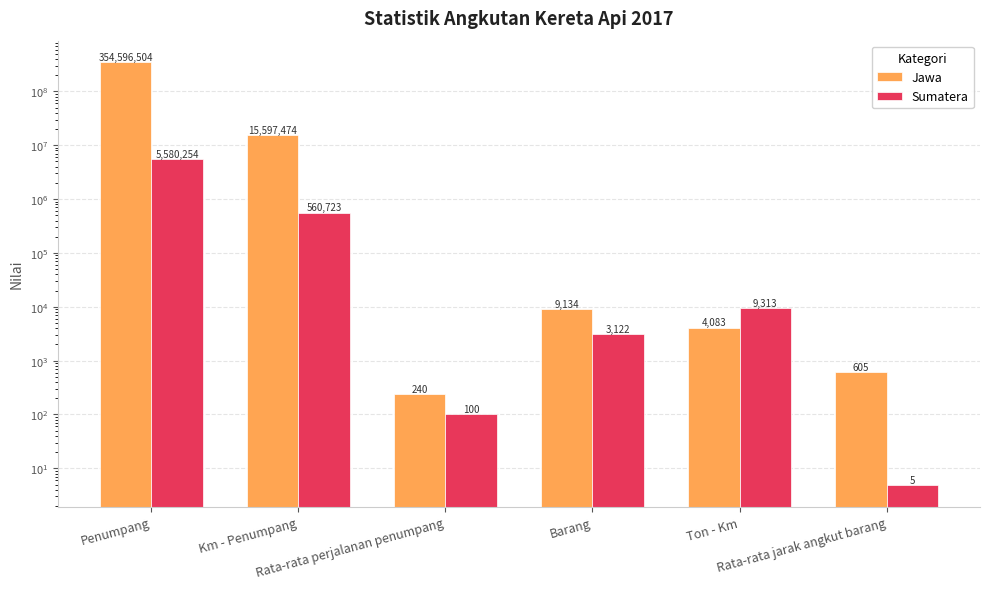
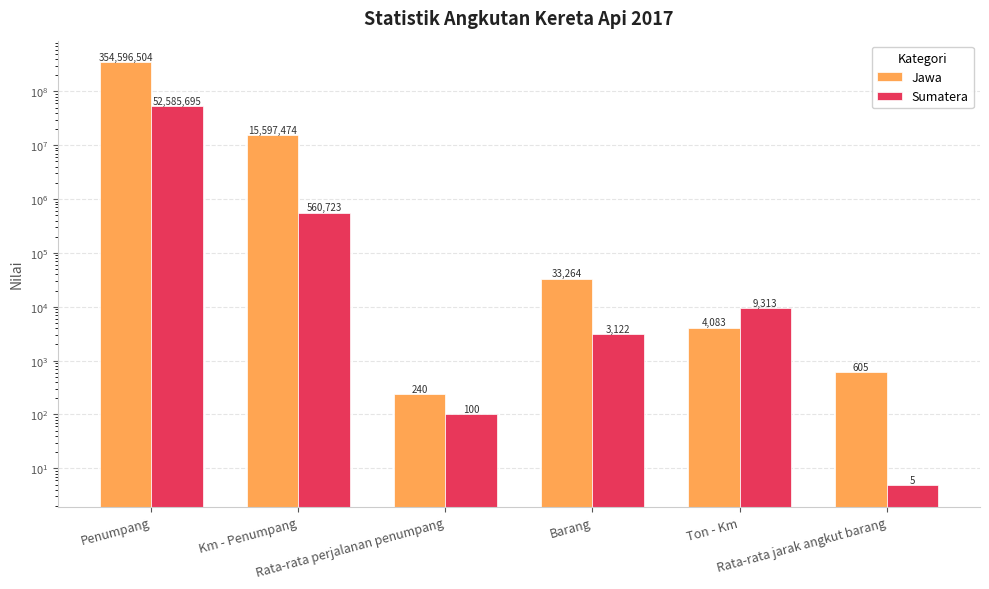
  {
    "Jawa": {
      "Penumpang": "354,596,504",
      "Km - Penumpang": "15,597,474",
      "Rata-rata perjalanan penumpang": "240",
-     "Barang": "9,134",
+     "Barang": "33,264",
      "Ton - Km": "4,083",
      "Rata-rata jarak angkut barang": "605"
    },
    "Sumatera": {
-     "Penumpang": "5,580,254",
+     "Penumpang": "52,585,695",
      "Km - Penumpang": "560,723",
      "Rata-rata perjalanan penumpang": "100",
      "Barang": "3,122",
      "Ton - Km": "9,313",
      "Rata-rata jarak angkut barang": "5"
    }
  }
